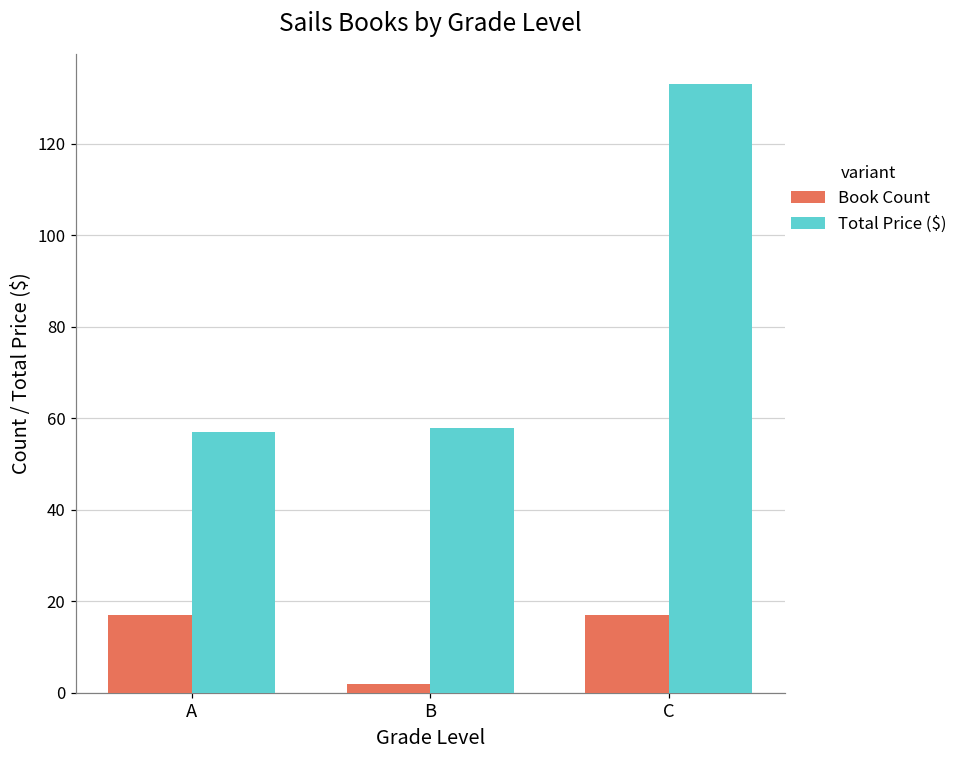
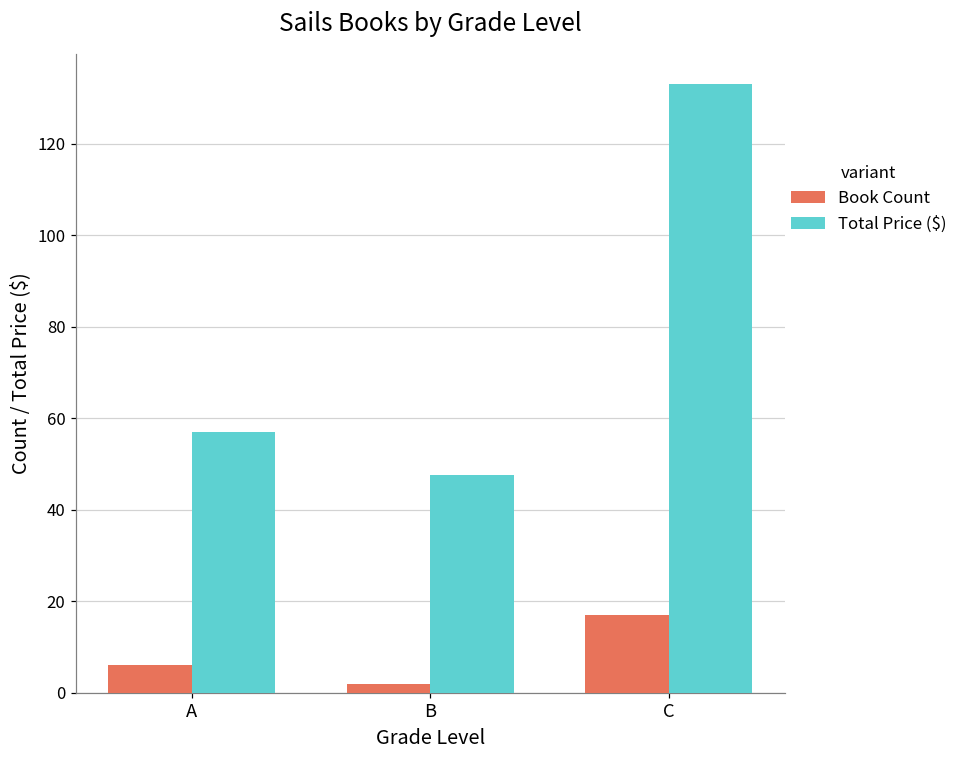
  {
    "Book Count": {
-     "A": 17,
+     "A": 6,
      "B": 2,
      "C": 17
    },
    "Total Price ($)": {
      "A": 57,
-     "B": 58,
+     "B": 48,
      "C": 133
    }
  }
